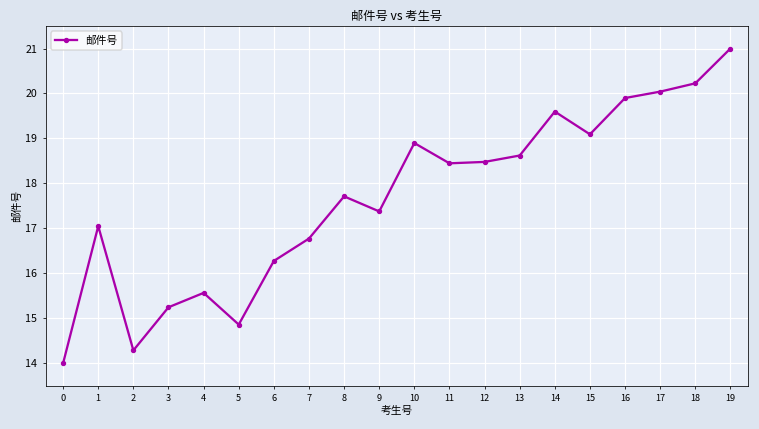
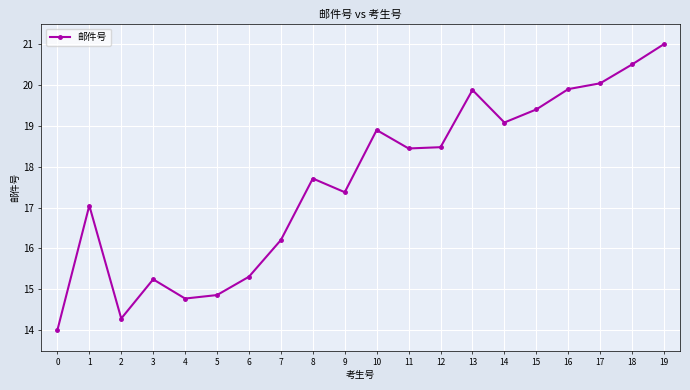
  {
    "0": 14.0,
    "1": 17.0,
    "2": 14.3,
    "3": 15.2,
-   "4": 15.6,
+   "4": 14.8,
    "5": 14.9,
-   "6": 16.3,
-   "7": 16.8,
+   "6": 15.3,
+   "7": 16.2,
    "8": 17.7,
    "9": 17.4,
    "10": 18.9,
    "11": 18.4,
    "12": 18.5,
-   "13": 18.6,
-   "14": 19.6,
-   "15": 19.1,
+   "13": 19.9,
+   "14": 19.1,
+   "15": 19.4,
    "16": 19.9,
    "17": 20.0,
-   "18": 20.2,
+   "18": 20.5,
    "19": 21.0
  }
